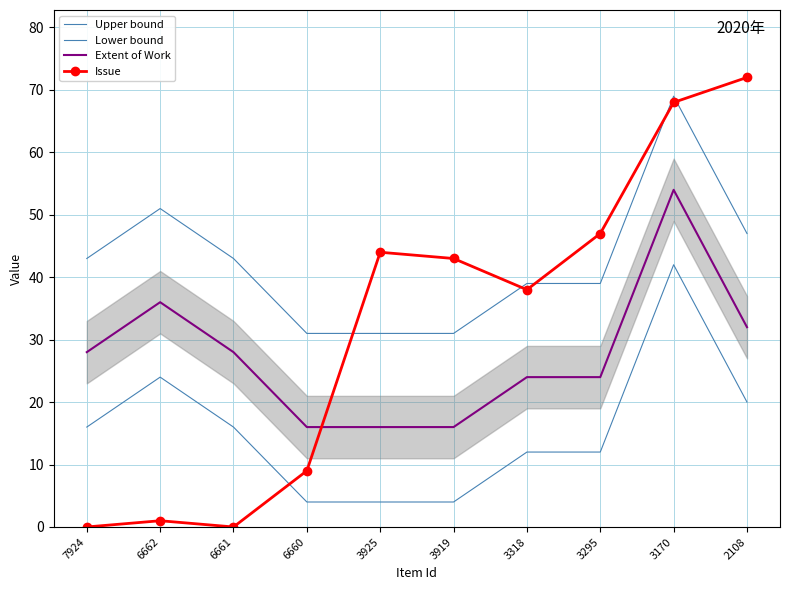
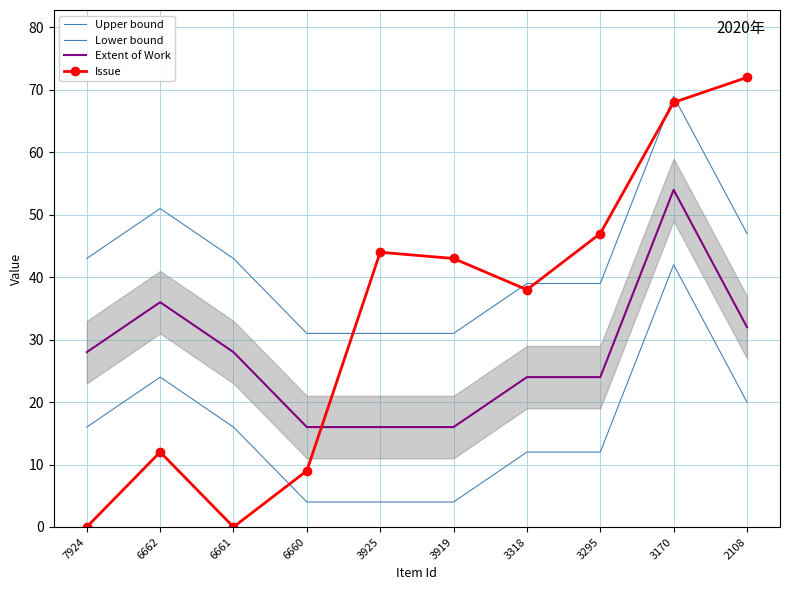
  {
    "Extent of Work": {
      "7924": 28,
      "6662": 36,
      "6661": 28,
      "6660": 16,
      "3925": 16,
      "3919": 16,
      "3318": 24,
      "3295": 24,
      "3170": 54,
      "2108": 32
    },
    "Issue": {
      "7924": 0,
-     "6662": 1,
+     "6662": 12,
      "6661": 0,
      "6660": 9,
      "3925": 44,
      "3919": 43,
      "3318": 38,
      "3295": 47,
      "3170": 68,
      "2108": 72
    }
  }
